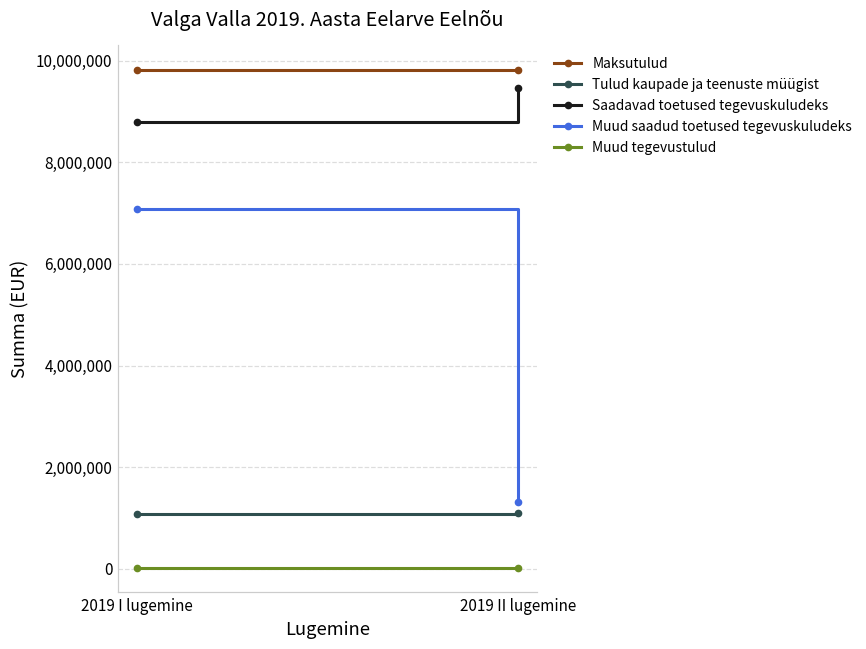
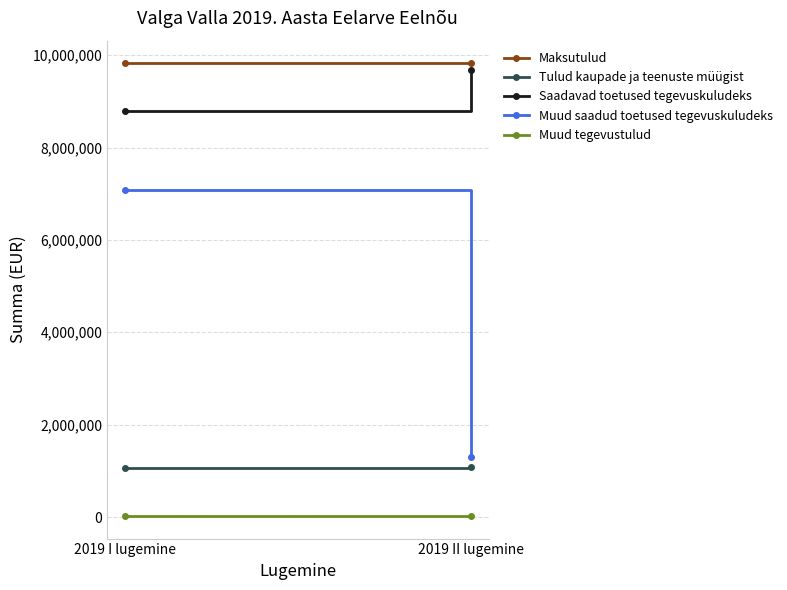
  {
    "Maksutulud": {
      "2019 I lugemine": "9,800,000",
      "2019 II lugemine": "9,800,000"
    },
    "Tulud kaupade ja teenuste müügist": {
      "2019 I lugemine": "1,100,000",
      "2019 II lugemine": "1,100,000"
    },
    "Saadavad toetused tegevuskuludeks": {
      "2019 I lugemine": "8,800,000",
-     "2019 II lugemine": "9,500,000"
+     "2019 II lugemine": "9,700,000"
    },
    "Muud saadud toetused tegevuskuludeks": {
      "2019 I lugemine": "7,100,000",
      "2019 II lugemine": "1,300,000"
    },
    "Muud tegevustulud": {
      "2019 I lugemine": "0",
      "2019 II lugemine": "0"
    }
  }
